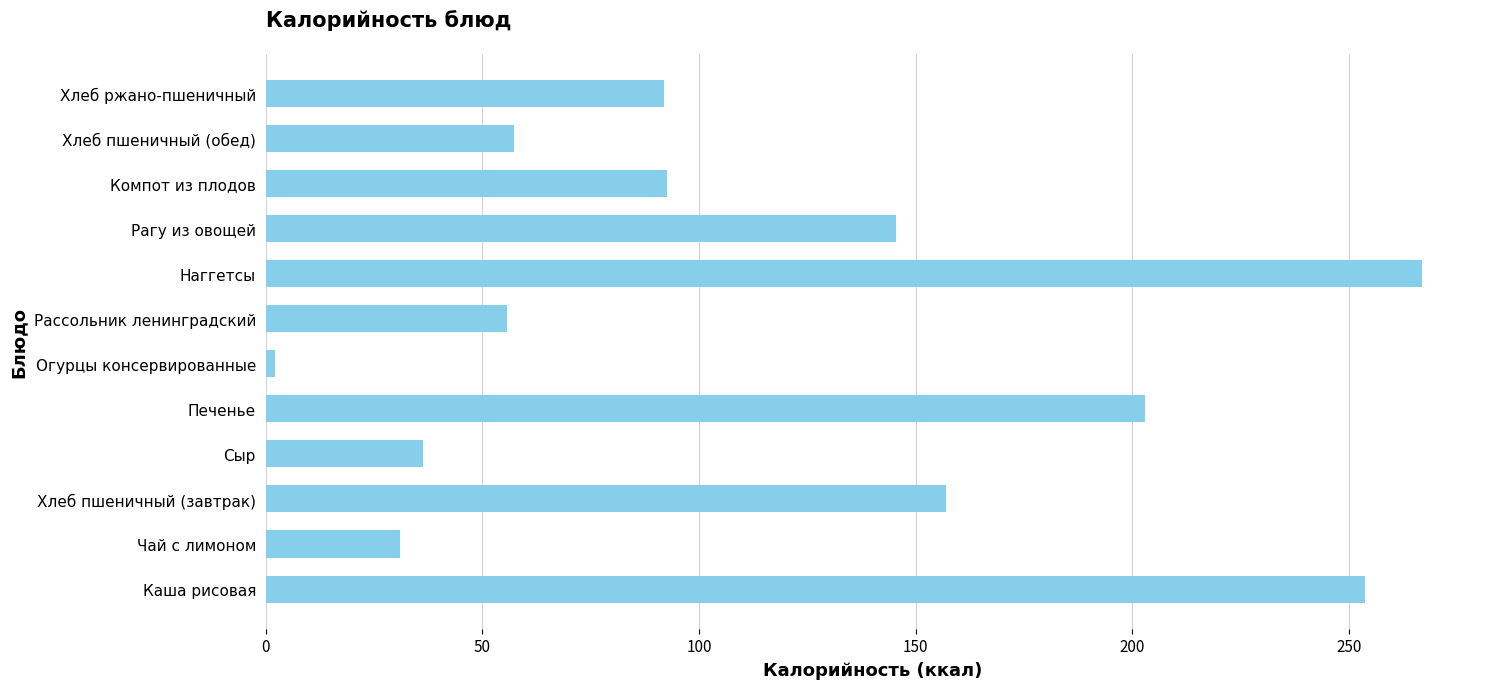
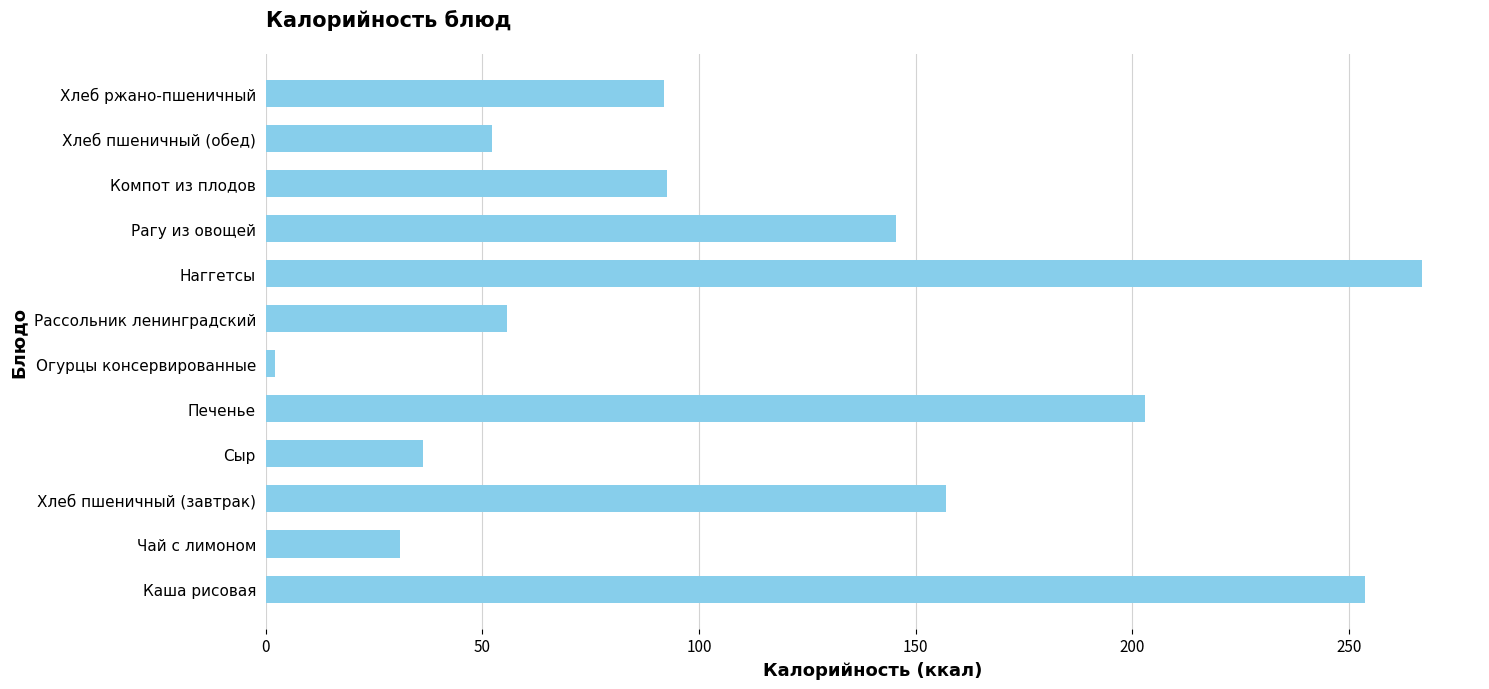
  {
    "Хлеб ржано-пшеничный": 92,
-   "Хлеб пшеничный (обед)": 57,
+   "Хлеб пшеничный (обед)": 52,
    "Компот из плодов": 93,
    "Рагу из овощей": 146,
    "Наггетсы": 267,
    "Рассольник ленинградский": 56,
    "Огурцы консервированные": 2,
    "Печенье": 203,
    "Сыр": 36,
    "Хлеб пшеничный (завтрак)": 157,
    "Чай с лимоном": 31,
    "Каша рисовая": 254
  }
